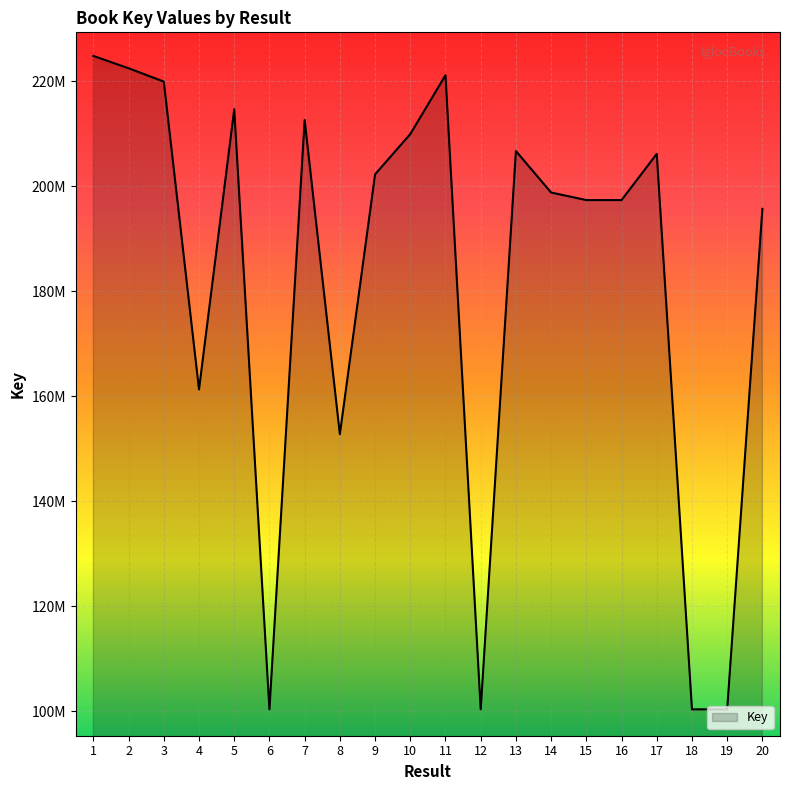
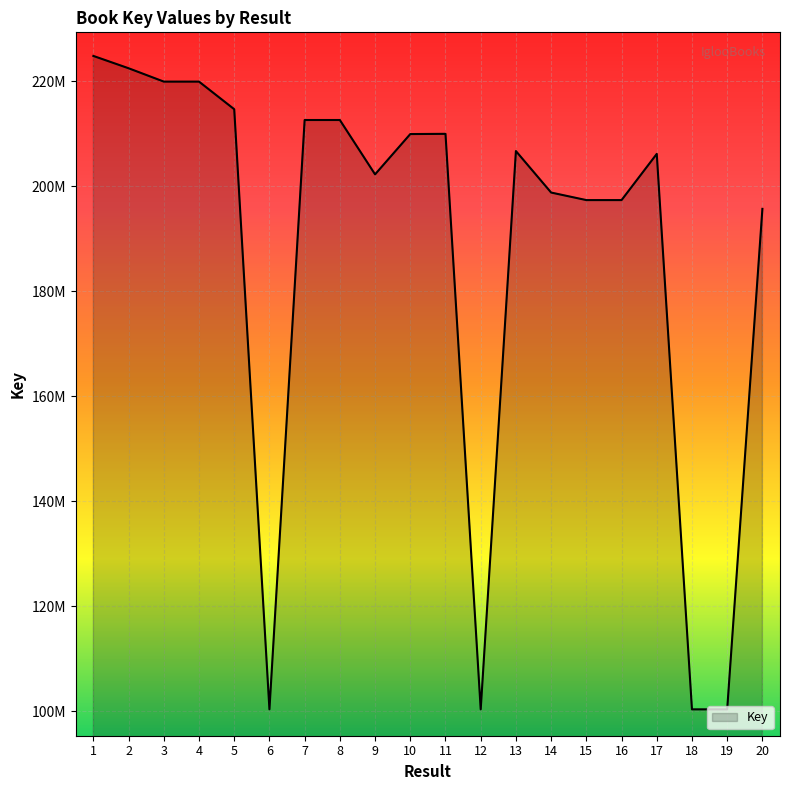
  {
    "1": 225000000,
    "2": 222000000,
    "3": 220000000,
-   "4": 161000000,
+   "4": 220000000,
    "5": 215000000,
    "6": 100000000,
    "7": 213000000,
-   "8": 153000000,
+   "8": 213000000,
    "9": 202000000,
    "10": 210000000,
-   "11": 221000000,
+   "11": 210000000,
    "12": 100000000,
    "13": 207000000,
    "14": 199000000,
    "15": 197000000,
    "16": 197000000,
    "17": 206000000,
    "18": 100000000,
    "20": 196000000
  }
